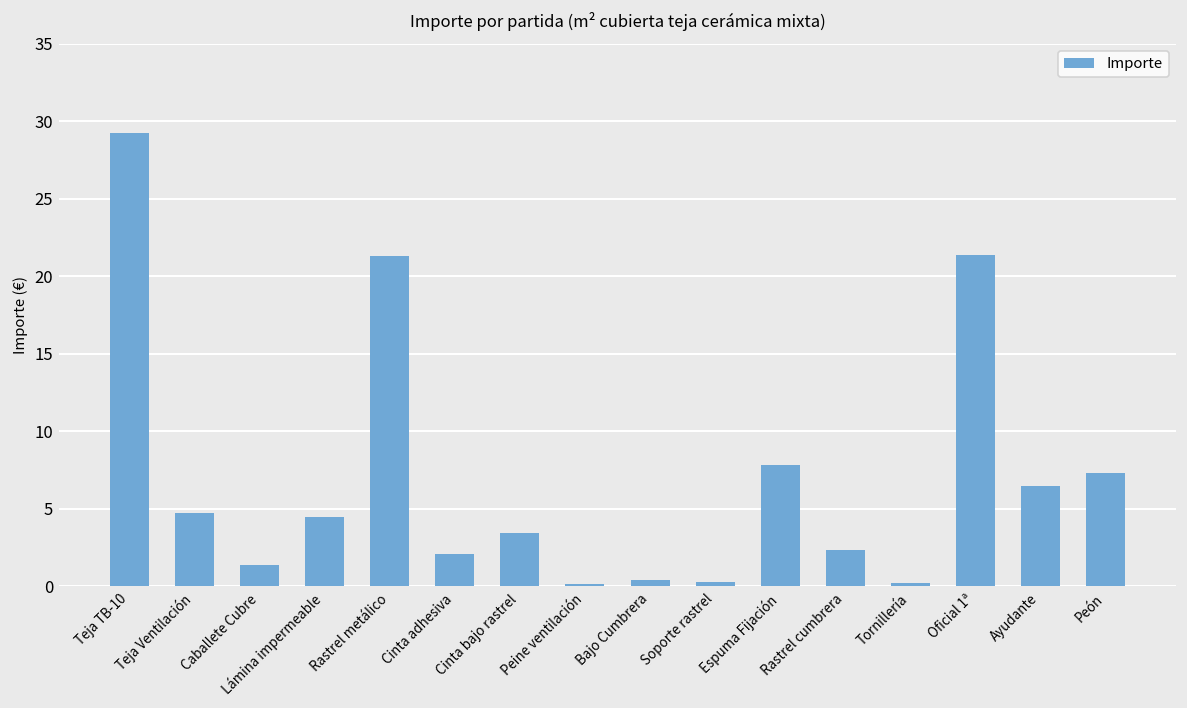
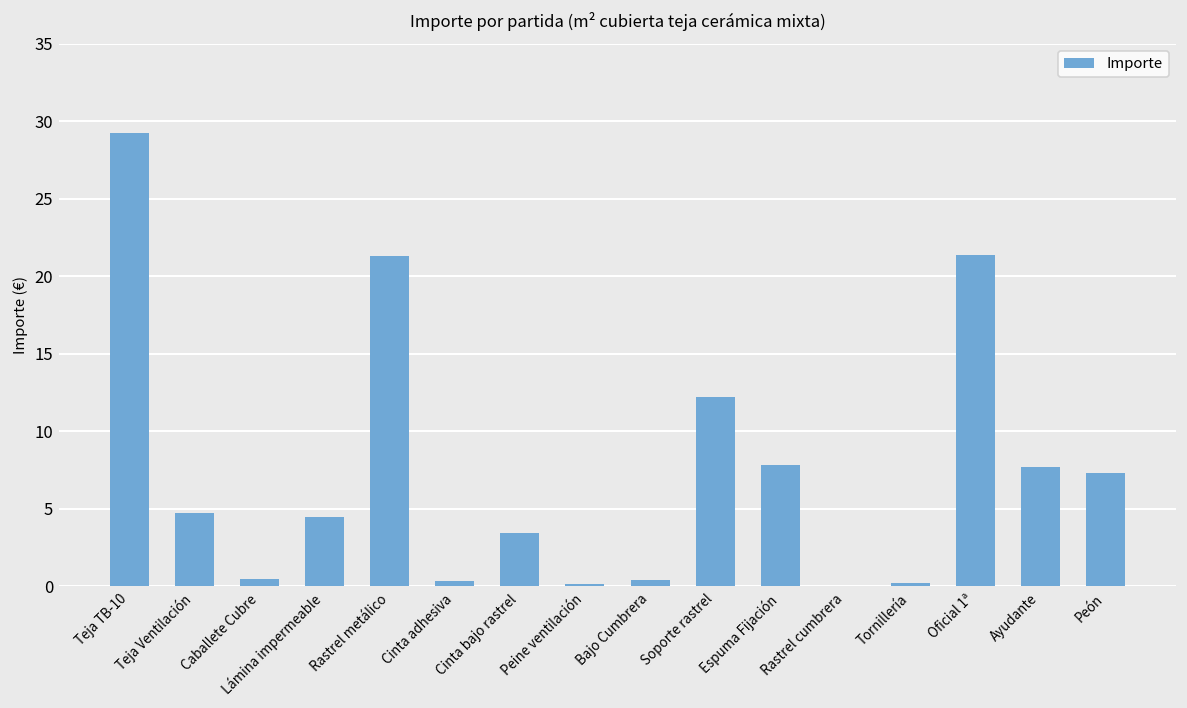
  {
    "Teja TB-10": 29.3,
    "Teja Ventilación": 4.7,
-   "Caballete Cubre": 1.4,
+   "Caballete Cubre": 0.5,
    "Lámina impermeable": 4.5,
    "Rastrel metálico": 21.3,
-   "Cinta adhesiva": 2.1,
+   "Cinta adhesiva": 0.3,
    "Cinta bajo rastrel": 3.5,
    "Bajo Cumbrera": 0.4,
-   "Soporte rastrel": 0.3,
+   "Soporte rastrel": 12.2,
    "Espuma Fijación": 7.8,
-   "Rastrel cumbrera": 2.4,
+   "Rastrel cumbrera": 0.1,
    "Tornillería": 0.2,
    "Oficial 1ª": 21.4,
-   "Ayudante": 6.5,
+   "Ayudante": 7.7,
    "Peón": 7.3
  }
